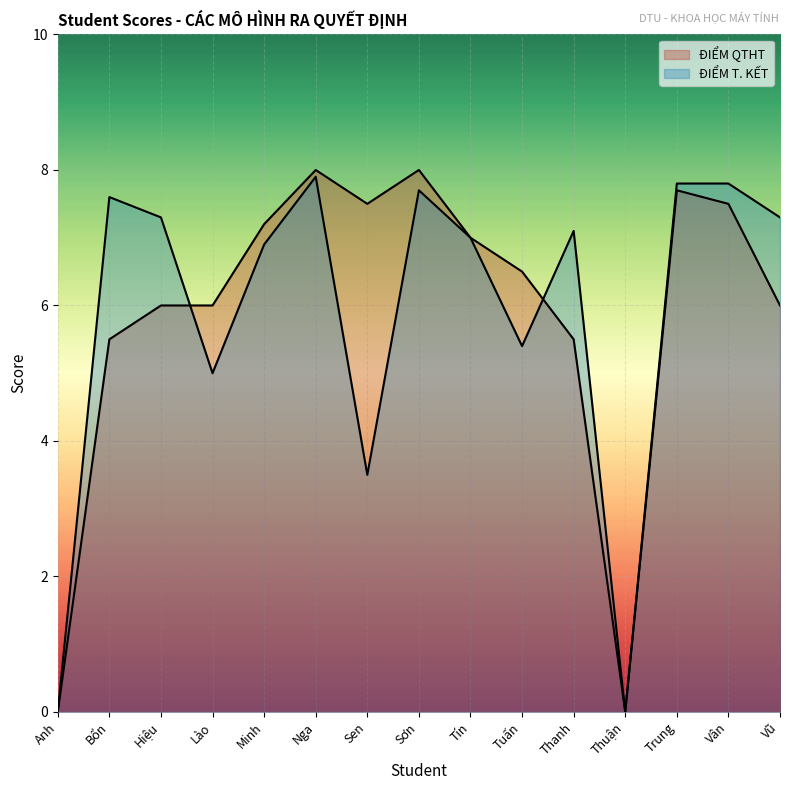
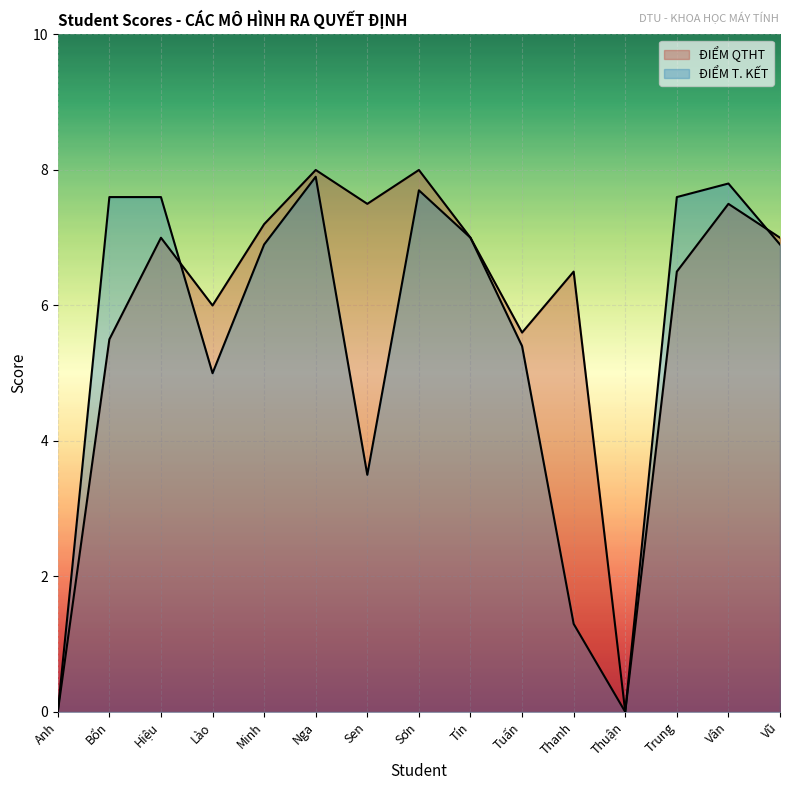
  {
    "ĐIỂM QTHT": {
      "Bổn": 5.5,
-     "Hiệu": 6,
+     "Hiệu": 7,
      "Lào": 6.0,
      "Minh": 7.2,
      "Nga": 8.0,
      "Sen": 7.5,
      "Sơn": 8.0,
-     "Tuấn": 6.5,
-     "Thanh": 5.5,
-     "Trung": 7.7,
+     "Tuấn": 5.6,
+     "Thanh": 6.5,
+     "Trung": 6.5,
      "Vân": 7.5,
-     "Vũ": 6
+     "Vũ": 7
    },
    "ĐIỂM T. KẾT": {
      "Bổn": 7.6,
-     "Hiệu": 7.3,
+     "Hiệu": 7.6,
      "Lào": 5.0,
      "Minh": 6.9,
      "Nga": 7.9,
      "Sen": 3.5,
      "Sơn": 7.7,
      "Tuấn": 5.4,
-     "Thanh": 7.1,
-     "Trung": 7.8,
+     "Thanh": 1.3,
+     "Trung": 7.6,
      "Vân": 7.8,
-     "Vũ": 7.3
+     "Vũ": 6.9
    }
  }
